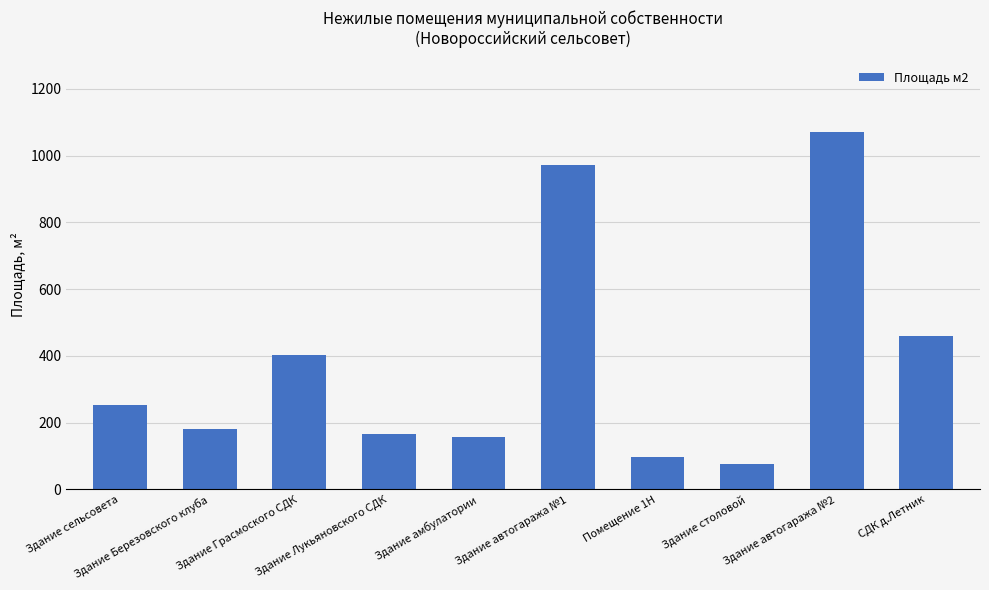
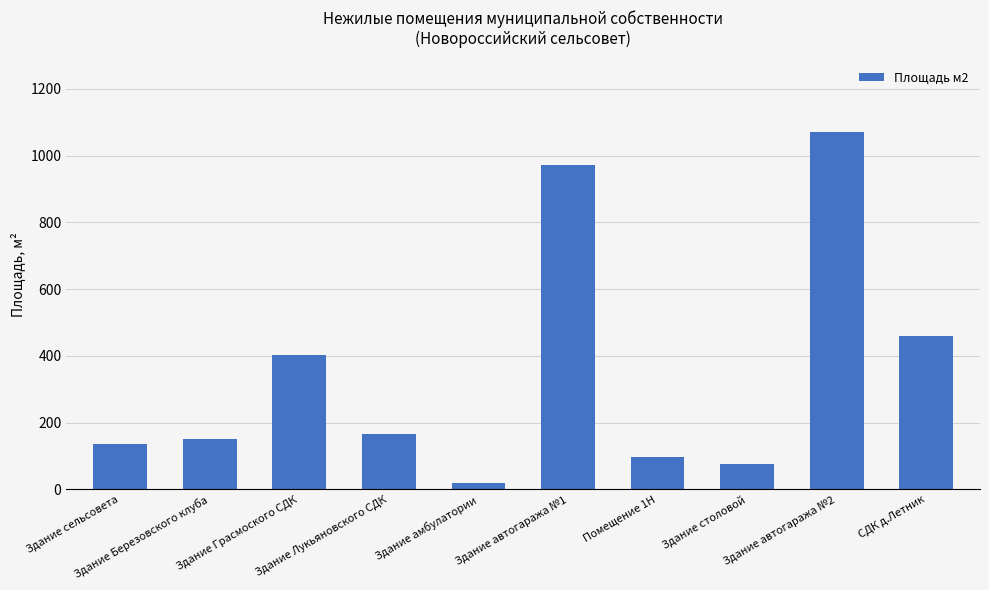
  {
-   "Здание сельсовета": 250,
-   "Здание Березовского клуба": 180,
+   "Здание сельсовета": 140,
+   "Здание Березовского клуба": 150,
    "Здание Грасмоского СДК": 400,
    "Здание Лукьяновского СДК": 170,
-   "Здание амбулатории": 160,
+   "Здание амбулатории": 20,
    "Здание автогаража №1": 970,
    "Помещение 1Н": 100,
    "Здание столовой": 80,
    "Здание автогаража №2": 1070,
    "СДК д.Летник": 460
  }
